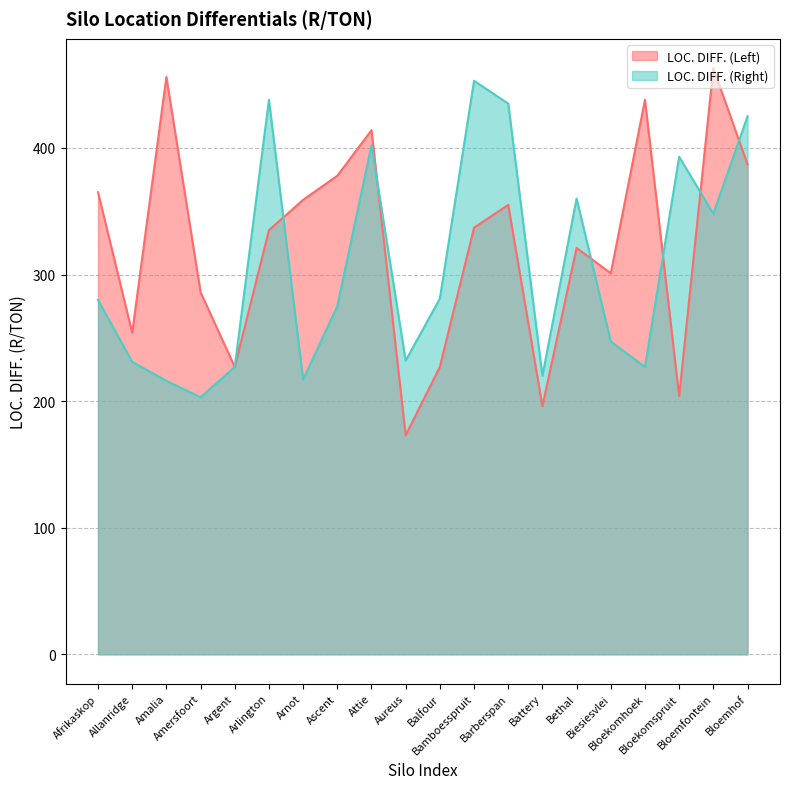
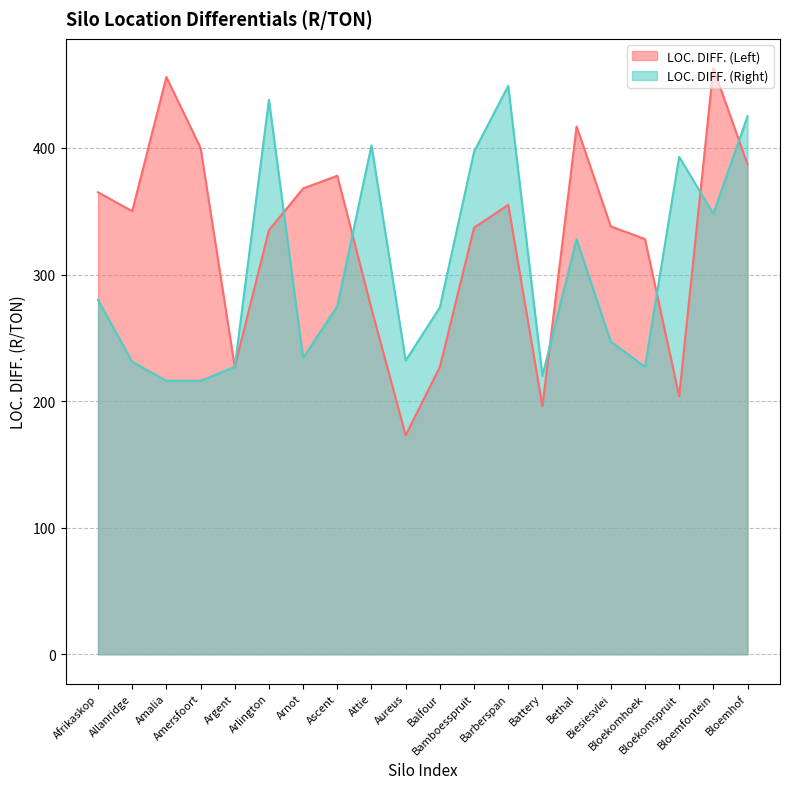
  {
    "LOC. DIFF. (Left)": {
      "Afrikaskop": 365,
-     "Allanridge": 254,
+     "Allanridge": 350,
      "Amalia": 456,
-     "Amersfoort": 286,
+     "Amersfoort": 400,
      "Arlington": 335,
-     "Arnot": 359,
+     "Arnot": 368,
      "Ascent": 378,
-     "Attie": 414,
+     "Attie": 273,
      "Aureus": 173,
      "Balfour": 227,
      "Bamboesspruit": 337,
      "Barberspan": 355,
      "Battery": 196,
-     "Bethal": 321,
-     "Biesiesvlei": 301,
-     "Bloekomhoek": 438,
+     "Bethal": 417,
+     "Biesiesvlei": 338,
+     "Bloekomhoek": 328,
      "Bloekomspruit": 204,
      "Bloemhof": 387
    },
    "LOC. DIFF. (Right)": {
      "Afrikaskop": 280,
      "Allanridge": 231,
      "Amalia": 216,
-     "Amersfoort": 203,
+     "Amersfoort": 216,
      "Arlington": 438,
-     "Arnot": 217,
+     "Arnot": 234,
      "Ascent": 275,
      "Attie": 402,
      "Aureus": 232,
-     "Balfour": 281,
-     "Bamboesspruit": 453,
-     "Barberspan": 435,
+     "Balfour": 274,
+     "Bamboesspruit": 397,
+     "Barberspan": 449,
      "Battery": 220,
-     "Bethal": 360,
+     "Bethal": 328,
      "Biesiesvlei": 247,
      "Bloekomhoek": 227,
      "Bloekomspruit": 393,
      "Bloemfontein": 348,
      "Bloemhof": 425
    }
  }
